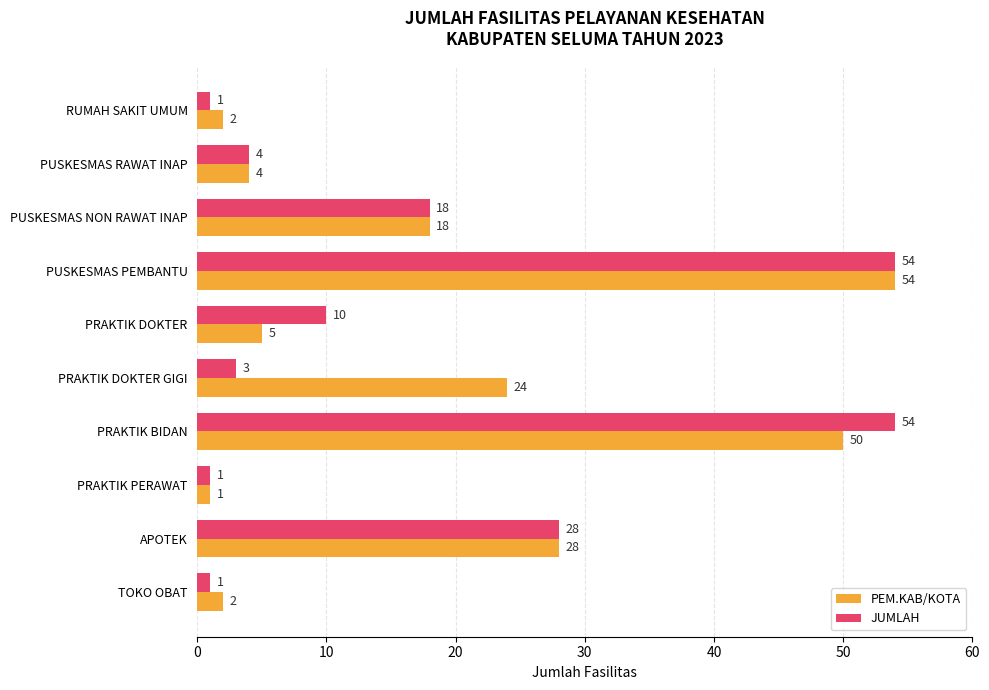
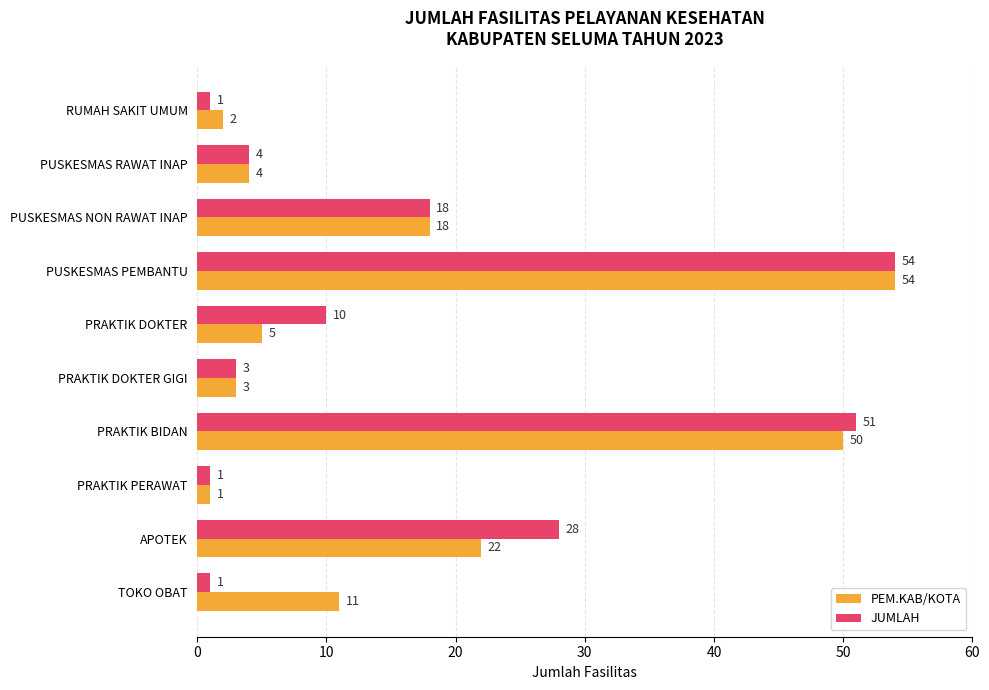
  {
    "PEM.KAB/KOTA": {
      "RUMAH SAKIT UMUM": 2,
      "PUSKESMAS RAWAT INAP": 4,
      "PUSKESMAS NON RAWAT INAP": 18,
      "PUSKESMAS PEMBANTU": 54,
      "PRAKTIK DOKTER": 5,
-     "PRAKTIK DOKTER GIGI": 24,
+     "PRAKTIK DOKTER GIGI": 3,
      "PRAKTIK BIDAN": 50,
      "PRAKTIK PERAWAT": 1,
-     "APOTEK": 28,
-     "TOKO OBAT": 2
+     "APOTEK": 22,
+     "TOKO OBAT": 11
    },
    "JUMLAH": {
      "RUMAH SAKIT UMUM": 1,
      "PUSKESMAS RAWAT INAP": 4,
      "PUSKESMAS NON RAWAT INAP": 18,
      "PUSKESMAS PEMBANTU": 54,
      "PRAKTIK DOKTER": 10,
      "PRAKTIK DOKTER GIGI": 3,
-     "PRAKTIK BIDAN": 54,
+     "PRAKTIK BIDAN": 51,
      "PRAKTIK PERAWAT": 1,
      "APOTEK": 28,
      "TOKO OBAT": 1
    }
  }
